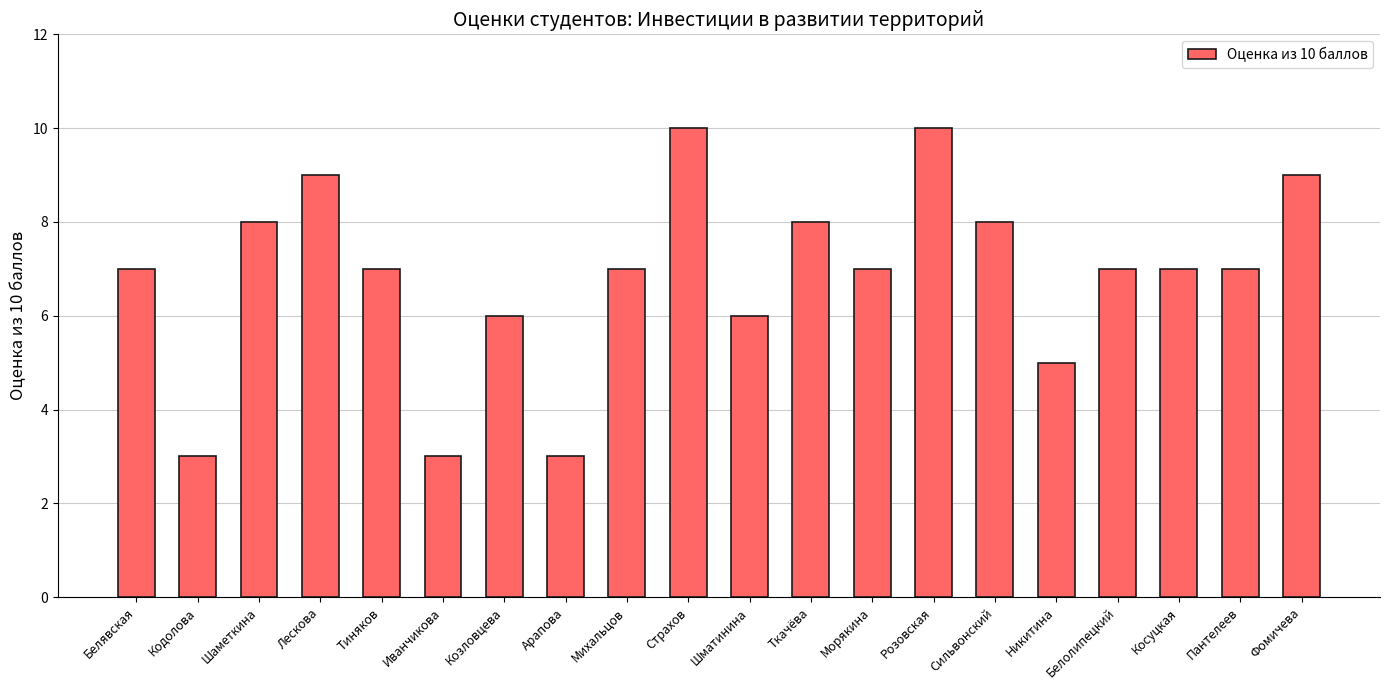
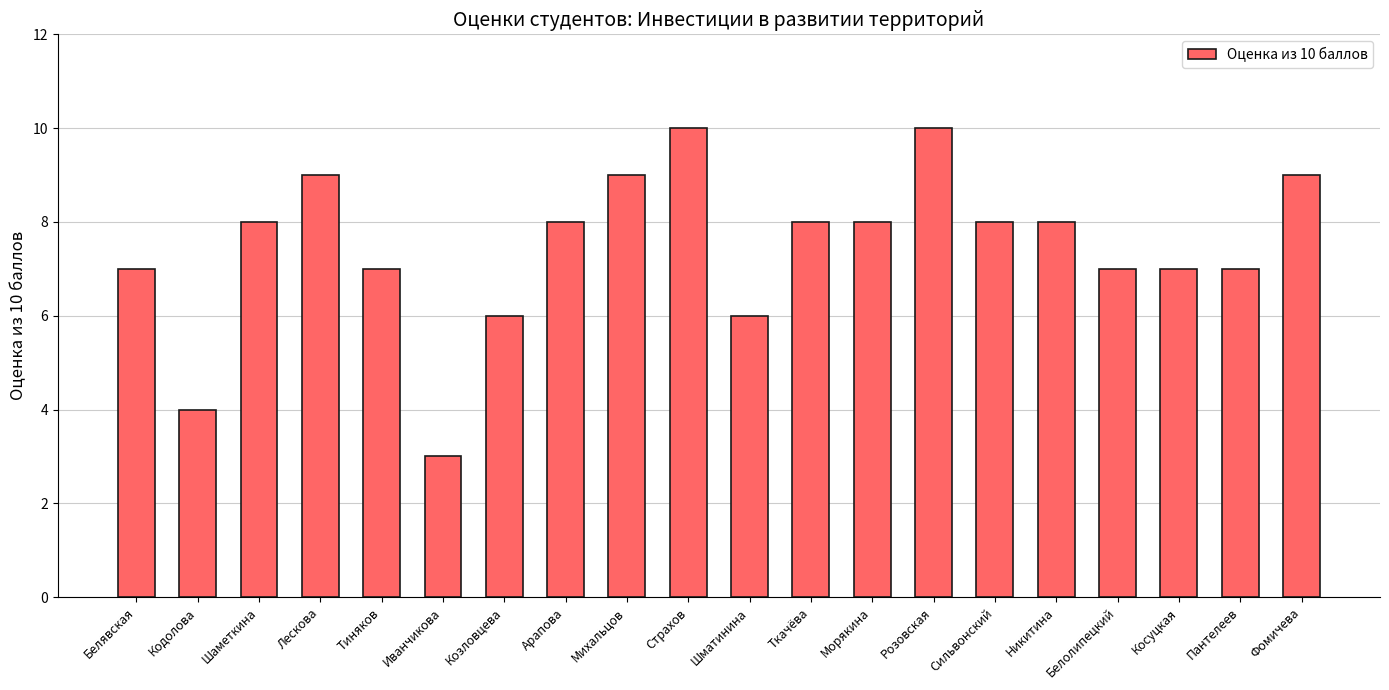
  {
    "Белявская": 7,
-   "Кодолова": 3,
+   "Кодолова": 4,
    "Шаметкина": 8,
    "Лескова": 9,
    "Тиняков": 7,
    "Иванчикова": 3,
    "Козловцева": 6,
-   "Арапова": 3,
-   "Михальцов": 7,
+   "Арапова": 8,
+   "Михальцов": 9,
    "Страхов": 10,
    "Шматинина": 6,
    "Ткачёва": 8,
-   "Морякина": 7,
+   "Морякина": 8,
    "Розовская": 10,
    "Сильвонский": 8,
-   "Никитина": 5,
+   "Никитина": 8,
    "Белолипецкий": 7,
    "Косуцкая": 7,
    "Пантелеев": 7,
    "Фомичева": 9
  }
